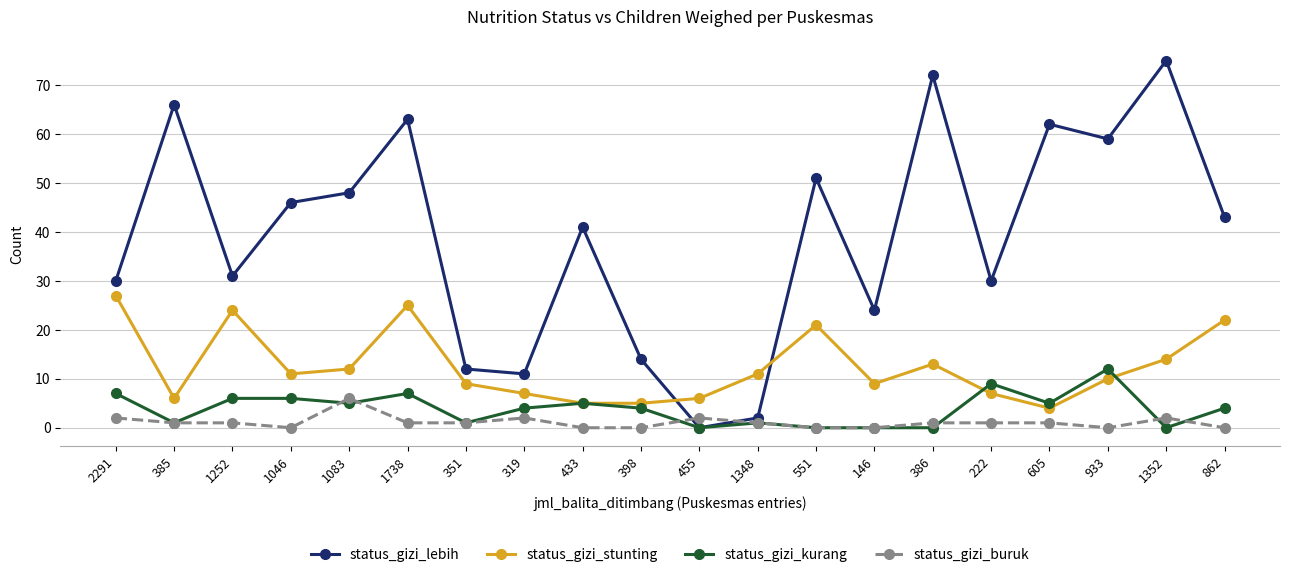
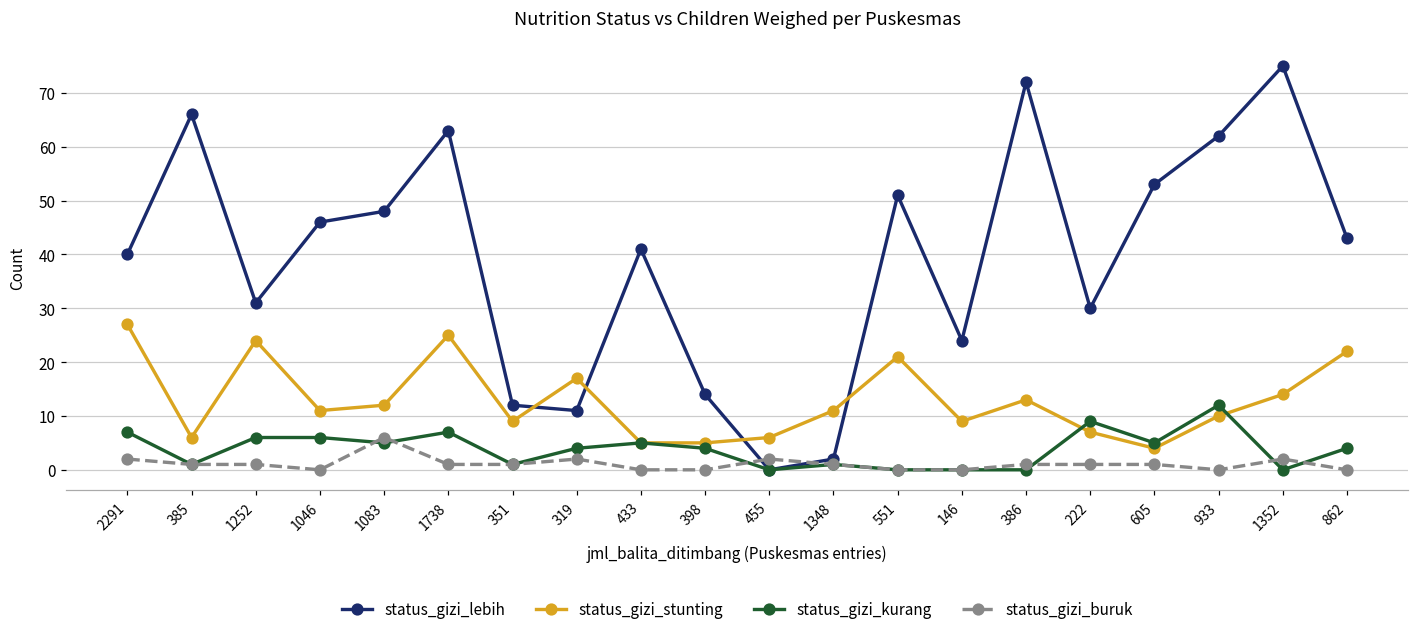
  {
    "status_gizi_lebih": {
-     "2291": 30,
+     "2291": 40,
      "385": 66,
      "1252": 31,
      "1046": 46,
      "1083": 48,
      "1738": 63,
      "351": 12,
      "319": 11,
      "433": 41,
      "398": 14,
      "1348": 2,
      "551": 51,
      "146": 24,
      "386": 72,
      "222": 30,
-     "605": 62,
-     "933": 59,
+     "605": 53,
+     "933": 62,
      "1352": 75,
      "862": 43
    },
    "status_gizi_stunting": {
      "2291": 27,
      "385": 6,
      "1252": 24,
      "1046": 11,
      "1083": 12,
      "1738": 25,
      "351": 9,
-     "319": 7,
+     "319": 17,
      "398": 5,
      "455": 6,
      "1348": 11,
      "551": 21,
      "146": 9,
      "386": 13,
      "222": 7,
      "605": 4,
      "933": 10,
      "1352": 14,
      "862": 22
    },
    "status_gizi_kurang": {
      "2291": 7,
      "1252": 6,
      "1046": 6,
      "1083": 5,
      "1738": 7,
      "319": 4,
      "398": 4,
      "386": 0,
      "222": 9,
      "605": 5,
      "933": 12,
      "1352": 0,
      "862": 4
    },
    "status_gizi_buruk": {
      "2291": 2,
      "1252": 1,
      "1046": 0,
      "1083": 6,
      "1738": 1,
      "319": 2,
      "433": 0,
      "398": 0,
      "455": 2,
      "386": 1,
      "222": 1,
      "605": 1,
      "933": 0,
      "1352": 2,
      "862": 0
    }
  }
